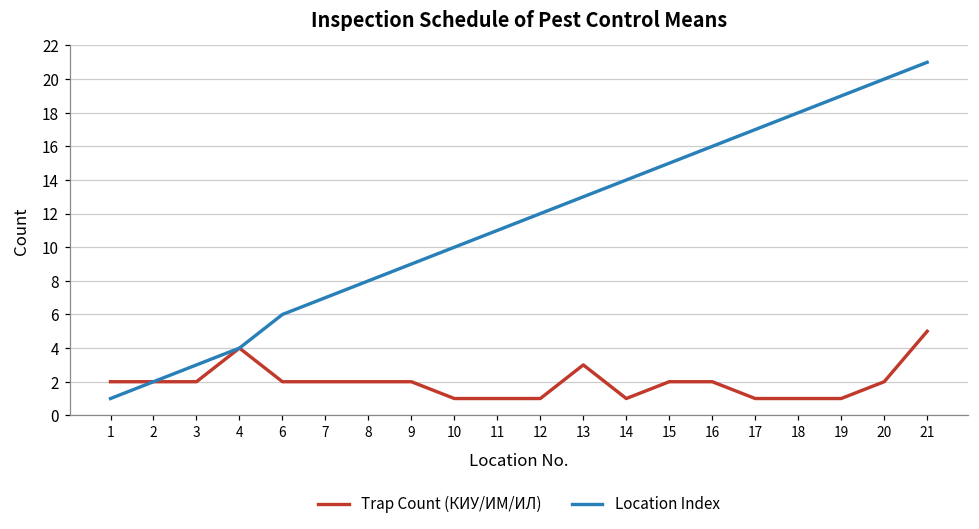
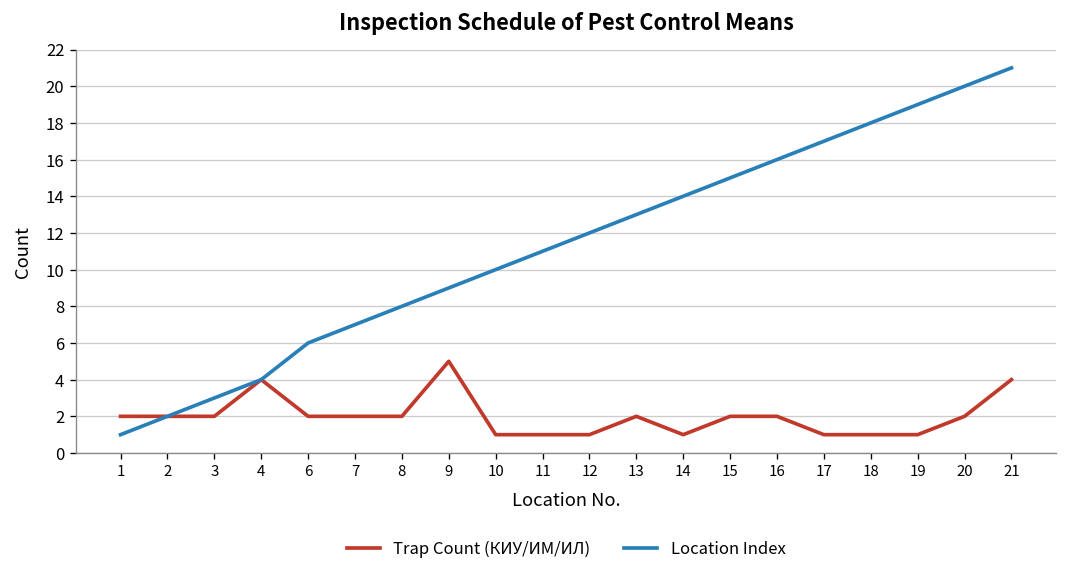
  {
    "Trap Count (КИУ/ИМ/ИЛ)": {
      "1": 2,
      "3": 2,
      "6": 2,
      "7": 2,
      "8": 2,
-     "9": 2,
+     "9": 5,
      "10": 1,
      "11": 1,
      "12": 1,
-     "13": 3,
+     "13": 2,
      "14": 1,
      "15": 2,
      "16": 2,
      "17": 1,
      "18": 1,
      "19": 1,
      "20": 2,
-     "21": 5
+     "21": 4
    },
    "Location Index": {
      "1": 1,
      "3": 3,
      "6": 6,
      "7": 7,
      "8": 8,
      "9": 9,
      "10": 10,
      "11": 11,
      "12": 12,
      "13": 13,
      "14": 14,
      "15": 15,
      "16": 16,
      "17": 17,
      "18": 18,
      "19": 19,
      "20": 20,
      "21": 21
    }
  }
